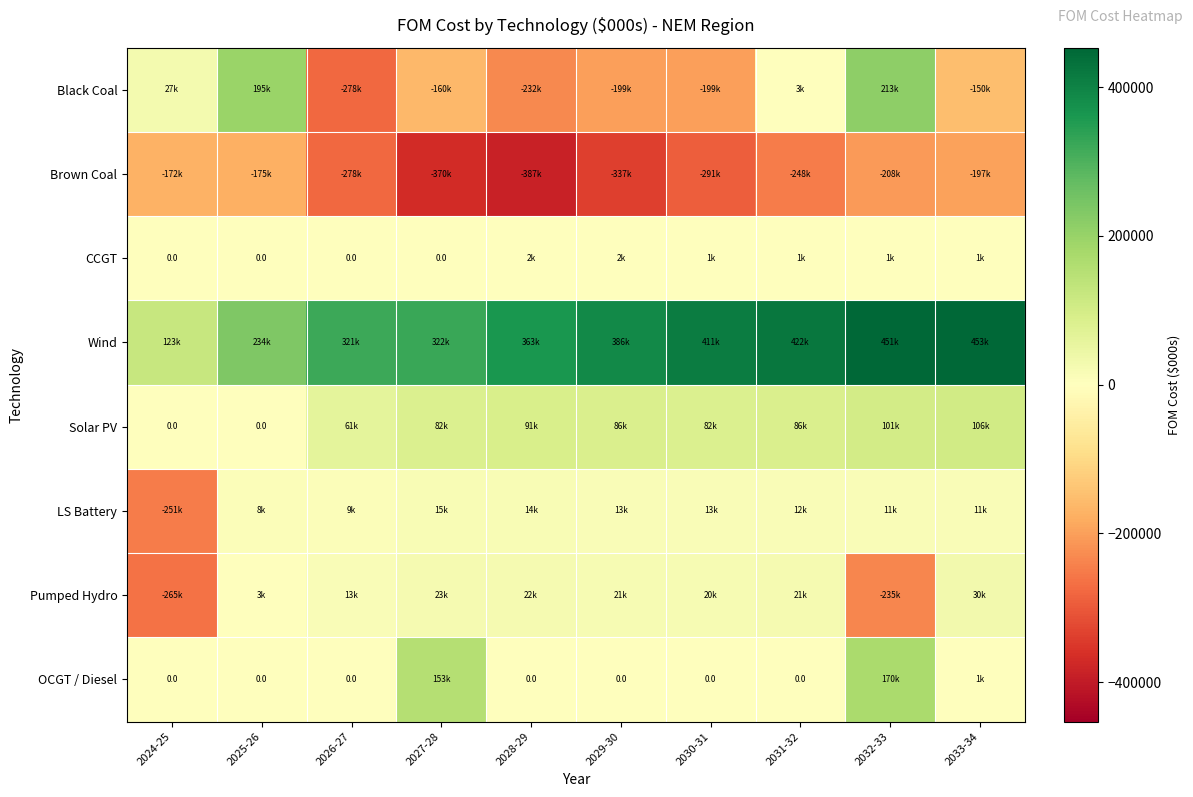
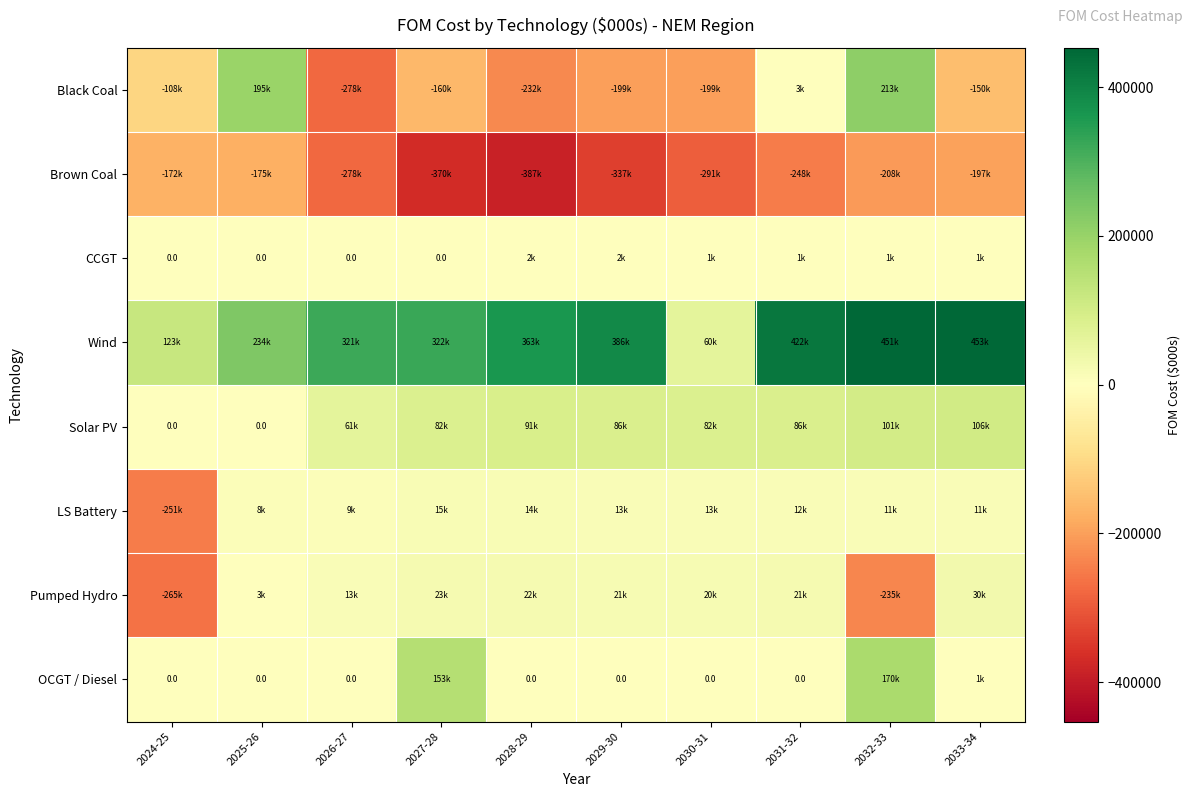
  {
    "Black Coal": {
-     "2024-25": "27k",
+     "2024-25": "-108k",
      "2025-26": "195k",
      "2026-27": "-278k",
      "2027-28": "-160k",
      "2028-29": "-232k",
      "2029-30": "-199k",
      "2030-31": "-199k",
      "2031-32": "3k",
      "2032-33": "213k",
      "2033-34": "-150k"
    },
    "Brown Coal": {
      "2024-25": "-172k",
      "2025-26": "-175k",
      "2026-27": "-278k",
      "2027-28": "-370k",
      "2028-29": "-387k",
      "2029-30": "-337k",
      "2030-31": "-291k",
      "2031-32": "-248k",
      "2032-33": "-208k",
      "2033-34": "-197k"
    },
    "CCGT": {
      "2024-25": "0.0",
      "2025-26": "0.0",
      "2026-27": "0.0",
      "2027-28": "0.0",
      "2028-29": "2k",
      "2029-30": "2k",
      "2030-31": "1k",
      "2031-32": "1k",
      "2032-33": "1k",
      "2033-34": "1k"
    },
    "Wind": {
      "2024-25": "123k",
      "2025-26": "234k",
      "2026-27": "321k",
      "2027-28": "322k",
      "2028-29": "363k",
      "2029-30": "386k",
-     "2030-31": "411k",
+     "2030-31": "60k",
      "2031-32": "422k",
      "2032-33": "451k",
      "2033-34": "453k"
    },
    "Solar PV": {
      "2024-25": "0.0",
      "2025-26": "0.0",
      "2026-27": "61k",
      "2027-28": "82k",
      "2028-29": "91k",
      "2029-30": "86k",
      "2030-31": "82k",
      "2031-32": "86k",
      "2032-33": "101k",
      "2033-34": "106k"
    },
    "LS Battery": {
      "2024-25": "-251k",
      "2025-26": "8k",
      "2026-27": "9k",
      "2027-28": "15k",
      "2028-29": "14k",
      "2029-30": "13k",
      "2030-31": "13k",
      "2031-32": "12k",
      "2032-33": "11k",
      "2033-34": "11k"
    },
    "Pumped Hydro": {
      "2024-25": "-265k",
      "2025-26": "3k",
      "2026-27": "13k",
      "2027-28": "23k",
      "2028-29": "22k",
      "2029-30": "21k",
      "2030-31": "20k",
      "2031-32": "21k",
      "2032-33": "-235k",
      "2033-34": "30k"
    },
    "OCGT / Diesel": {
      "2024-25": "0.0",
      "2025-26": "0.0",
      "2026-27": "0.0",
      "2027-28": "153k",
      "2028-29": "0.0",
      "2029-30": "0.0",
      "2030-31": "0.0",
      "2031-32": "0.0",
      "2032-33": "170k",
      "2033-34": "1k"
    }
  }
